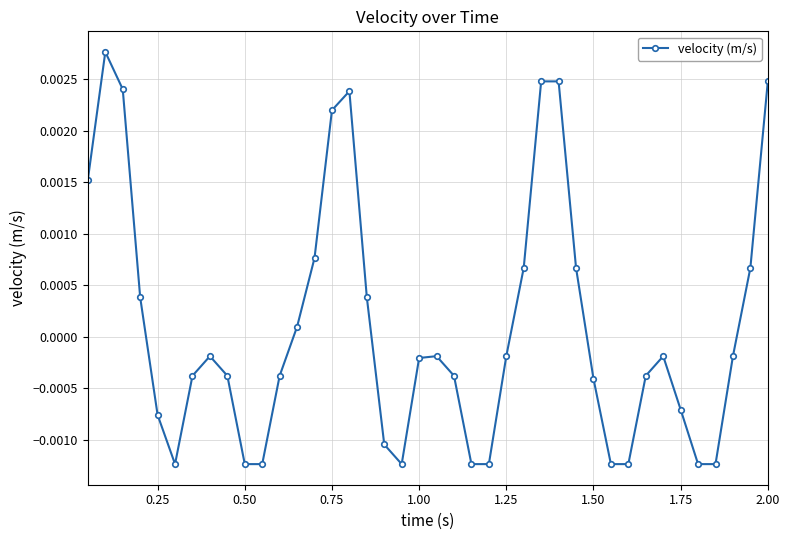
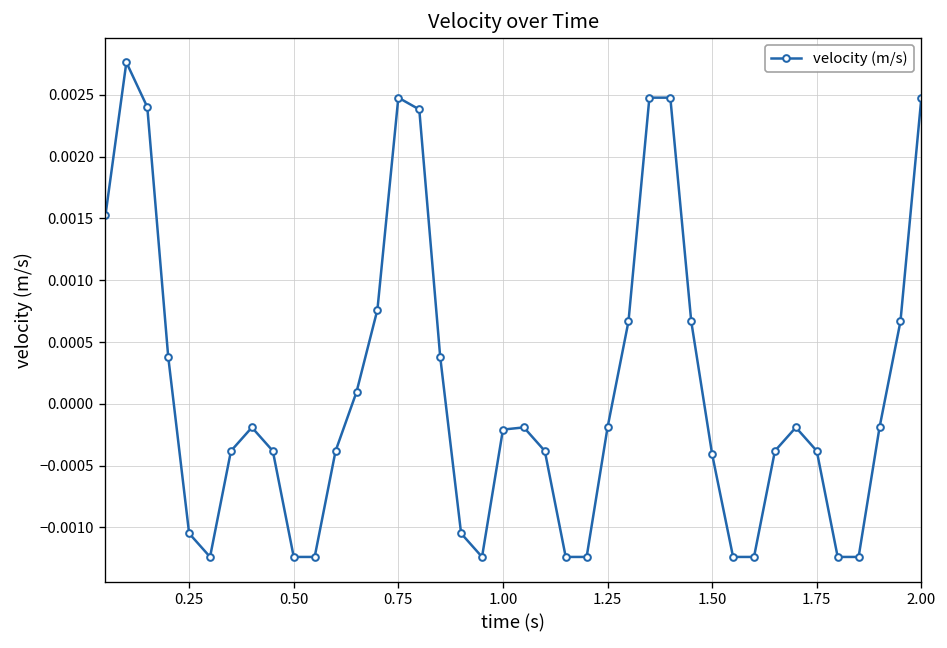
  {
-   "0.25": -0.00076,
+   "0.25": -0.00105,
    "0.50": -0.00124,
-   "0.75": 0.00220,
+   "0.75": 0.00248,
    "1.00": -0.00021,
    "1.25": -0.00019,
    "1.50": -0.00041,
-   "1.75": -0.00071,
+   "1.75": -0.00038,
    "2.00": 0.00248
  }
